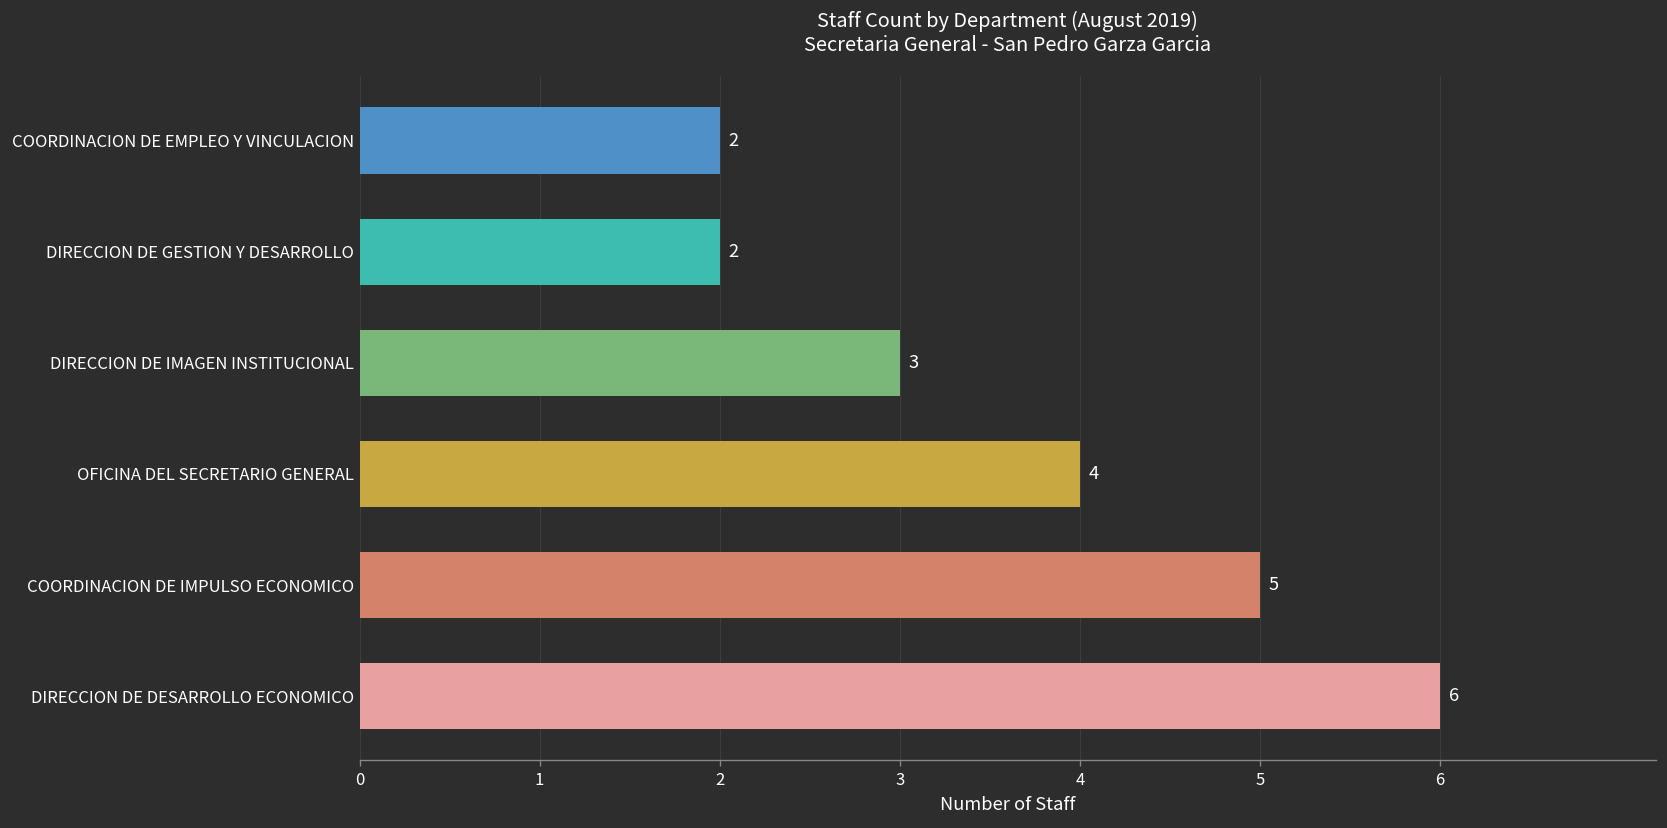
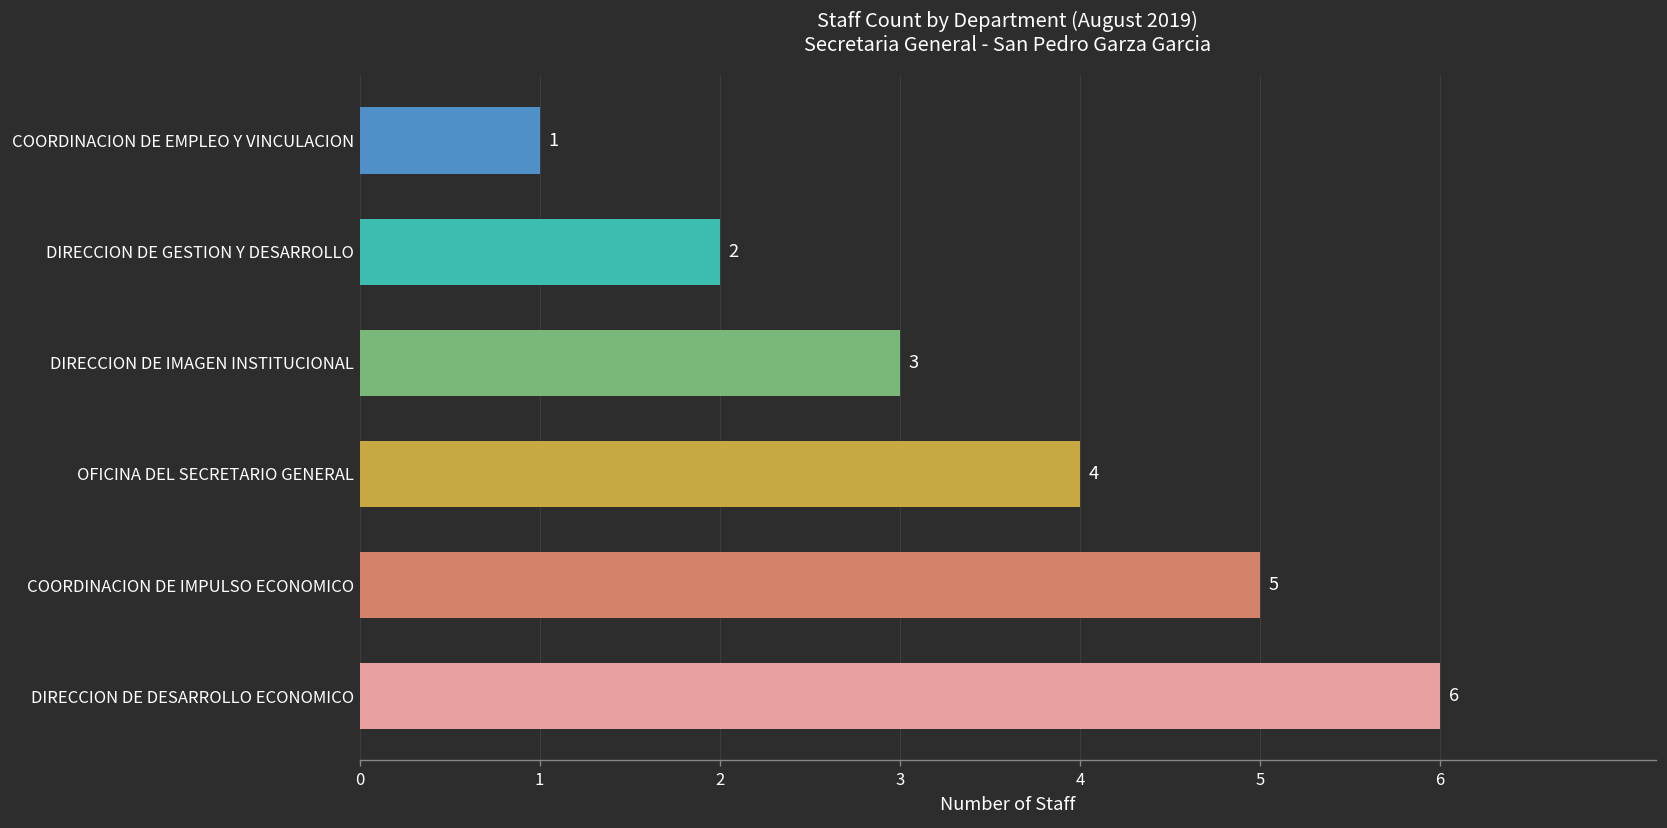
  {
-   "COORDINACION DE EMPLEO Y VINCULACION": 2,
+   "COORDINACION DE EMPLEO Y VINCULACION": 1,
    "DIRECCION DE GESTION Y DESARROLLO": 2,
    "DIRECCION DE IMAGEN INSTITUCIONAL": 3,
    "OFICINA DEL SECRETARIO GENERAL": 4,
    "COORDINACION DE IMPULSO ECONOMICO": 5,
    "DIRECCION DE DESARROLLO ECONOMICO": 6
  }
